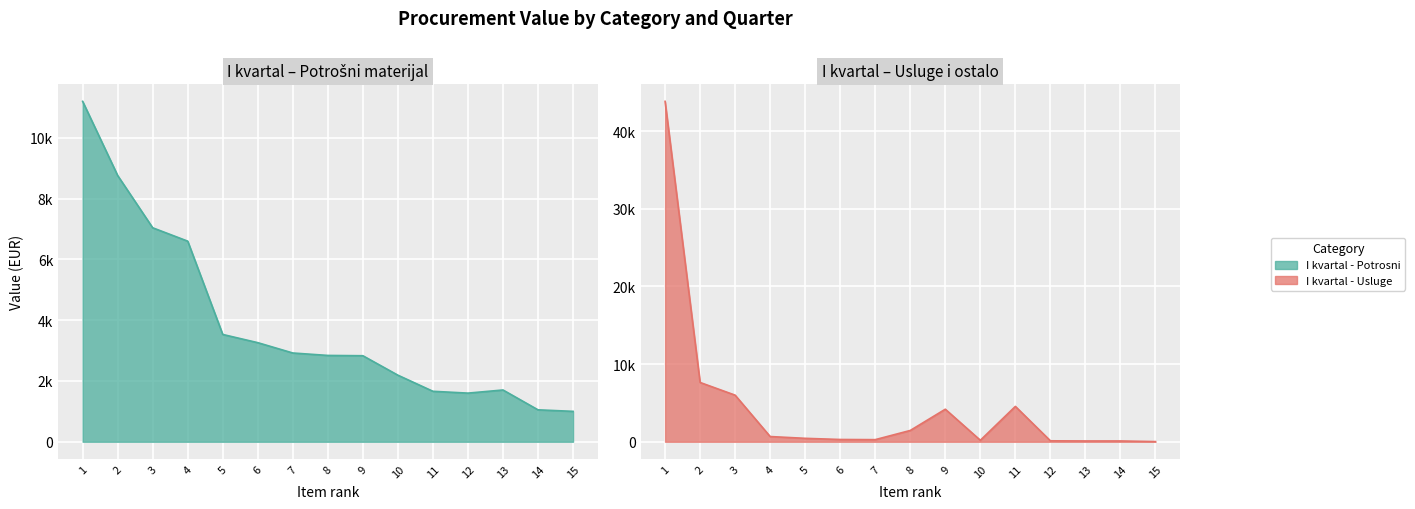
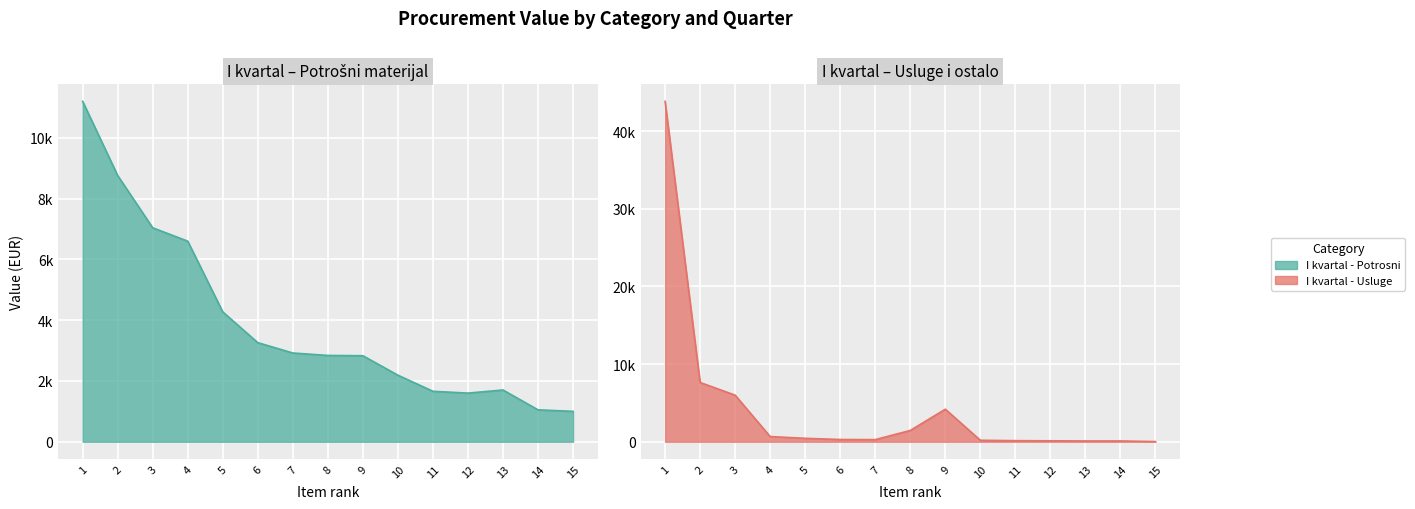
  {
    "I kvartal – Potrošni materijal": {
      "1": 11200,
      "2": 8800,
      "3": 7000,
      "4": 6600,
-     "5": 3500,
+     "5": 4300,
      "6": 3300,
      "7": 2900,
      "8": 2800,
      "9": 2800,
      "10": 2200,
      "11": 1700,
      "12": 1600,
      "13": 1700,
      "14": 1100,
      "15": 1000
    },
    "I kvartal – Usluge i ostalo": {
      "1": 44000,
      "2": 8000,
      "3": 6000,
      "4": 1000,
      "5": 0,
      "6": 0,
      "7": 0,
      "8": 1000,
      "9": 4000,
      "10": 0,
-     "11": 5000,
+     "11": 0,
      "12": 0,
      "13": 0,
      "14": 0,
      "15": 0
    }
  }
